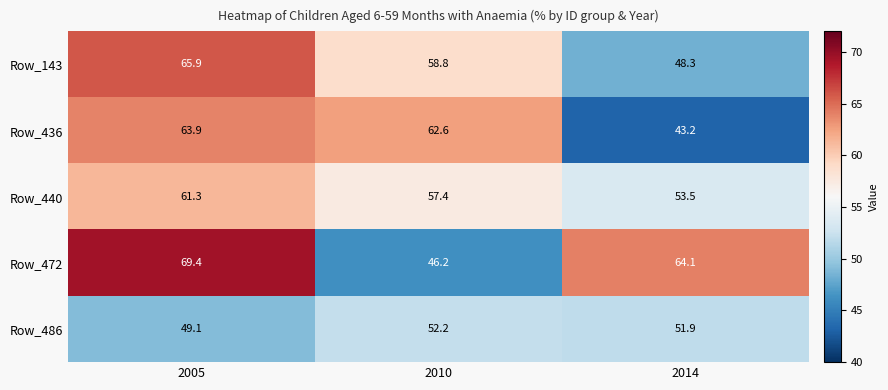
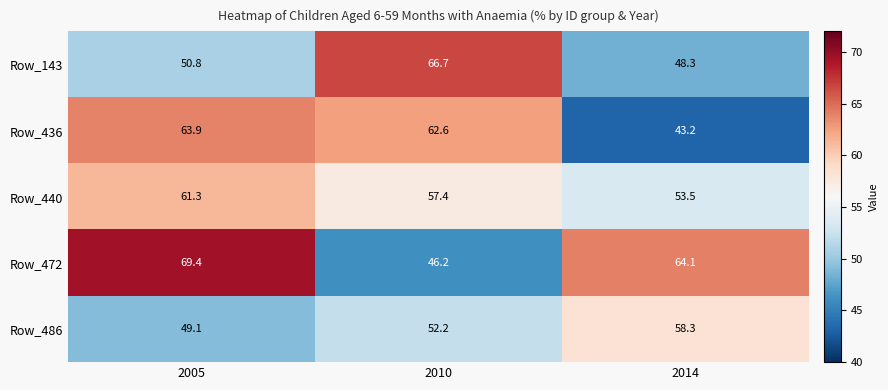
  {
    "Row_143": {
-     "2005": 65.9,
-     "2010": 58.8,
+     "2005": 50.8,
+     "2010": 66.7,
      "2014": 48.3
    },
    "Row_436": {
      "2005": 63.9,
      "2010": 62.6,
      "2014": 43.2
    },
    "Row_440": {
      "2005": 61.3,
      "2010": 57.4,
      "2014": 53.5
    },
    "Row_472": {
      "2005": 69.4,
      "2010": 46.2,
      "2014": 64.1
    },
    "Row_486": {
      "2005": 49.1,
      "2010": 52.2,
-     "2014": 51.9
+     "2014": 58.3
    }
  }
